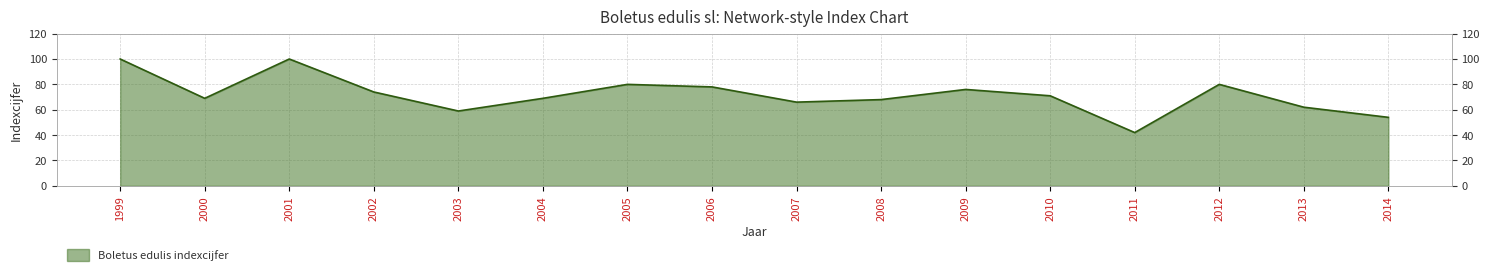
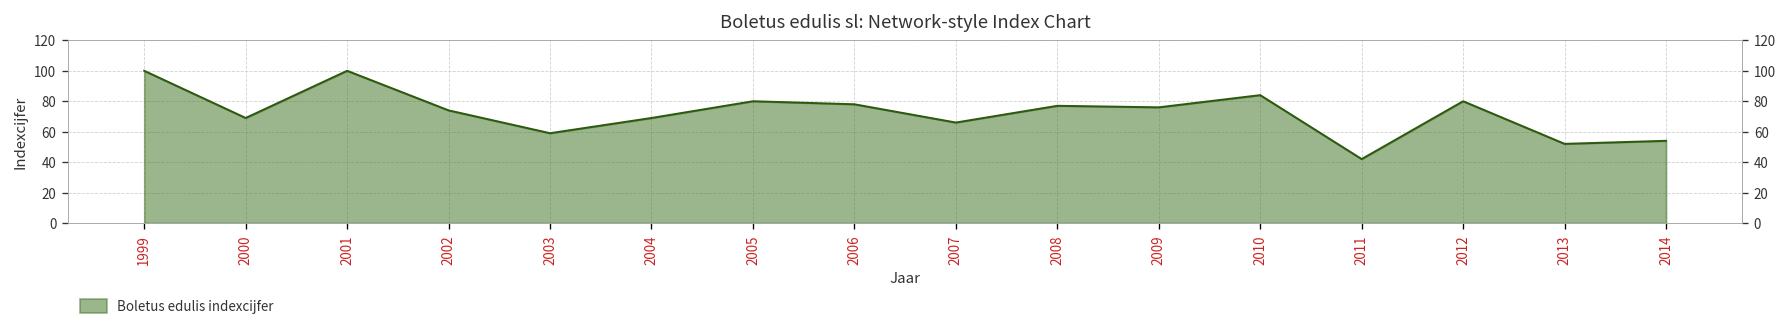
  {
    "1999": 100,
    "2000": 69,
    "2001": 100,
    "2002": 74,
    "2003": 59,
    "2004": 69,
    "2005": 80,
    "2006": 78,
    "2007": 66,
-   "2008": 68,
+   "2008": 77,
    "2009": 76,
-   "2010": 71,
+   "2010": 84,
    "2011": 42,
    "2012": 80,
-   "2013": 62,
+   "2013": 52,
    "2014": 54
  }
